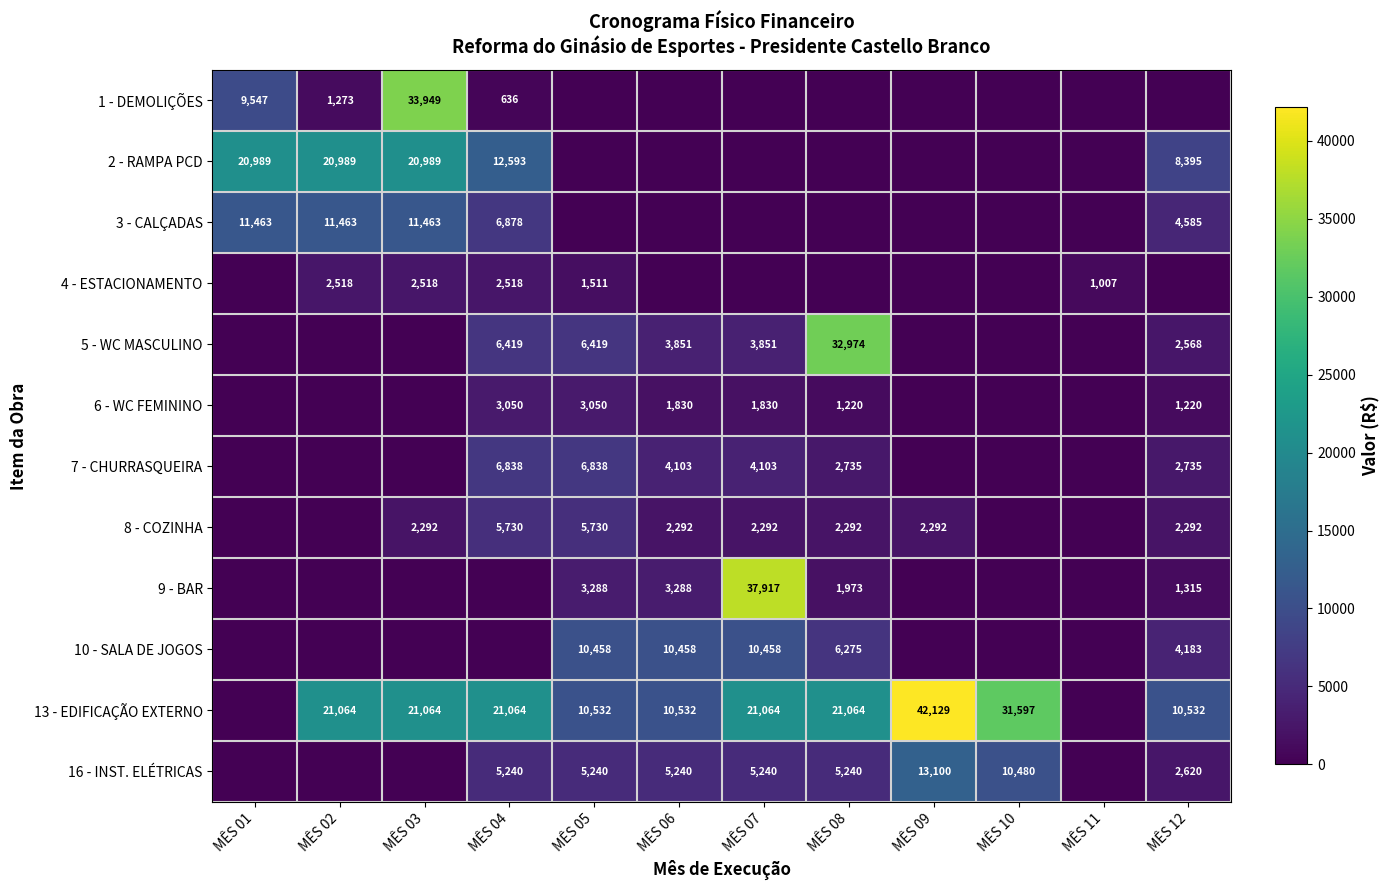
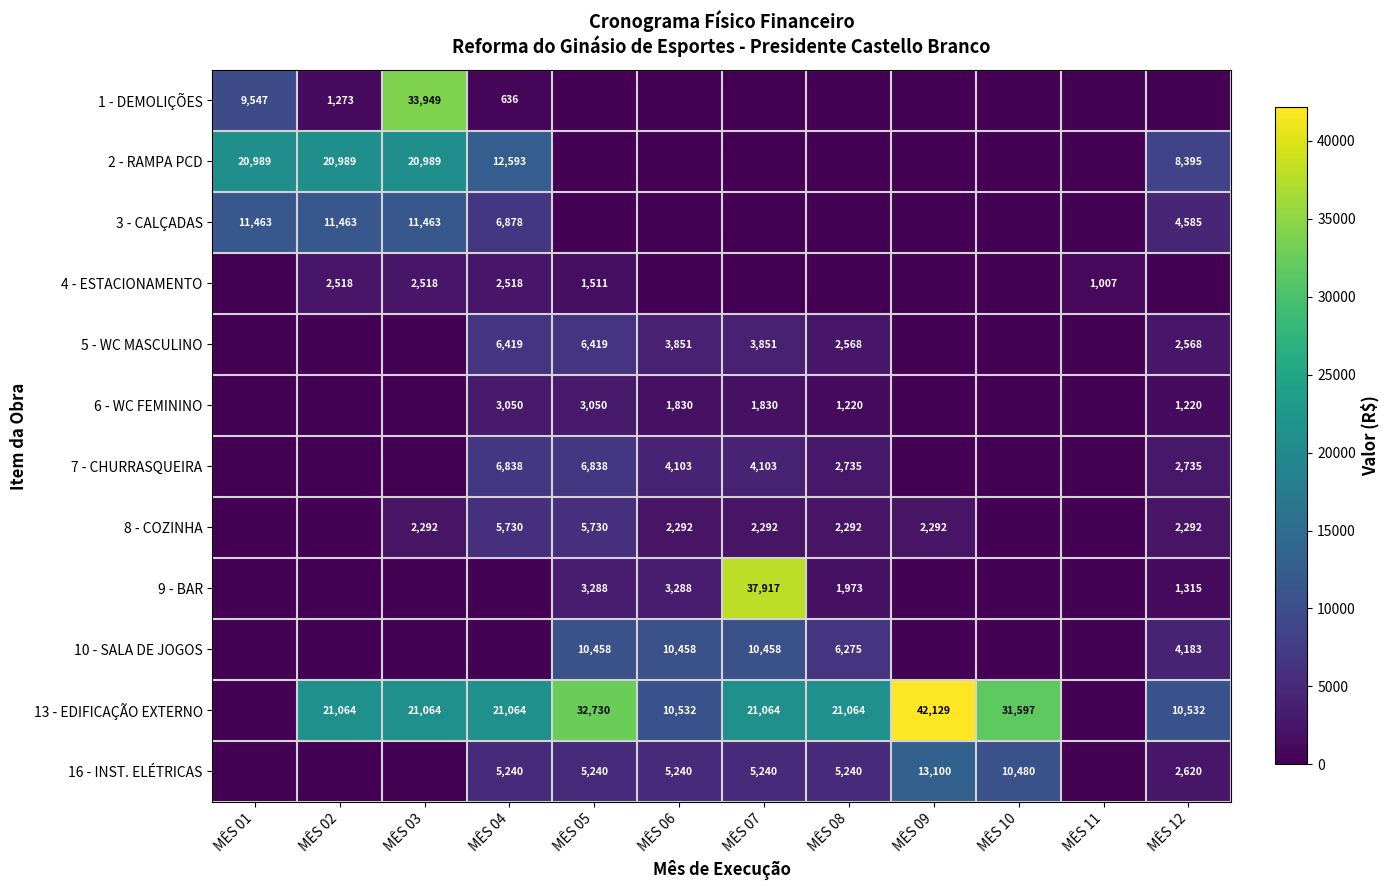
  {
    "1 - DEMOLIÇÕES": {
      "MÊS 01": "9,547",
      "MÊS 02": "1,273",
      "MÊS 03": "33,949",
      "MÊS 04": "636"
    },
    "2 - RAMPA PCD": {
      "MÊS 01": "20,989",
      "MÊS 02": "20,989",
      "MÊS 03": "20,989",
      "MÊS 04": "12,593",
      "MÊS 12": "8,395"
    },
    "3 - CALÇADAS": {
      "MÊS 01": "11,463",
      "MÊS 02": "11,463",
      "MÊS 03": "11,463",
      "MÊS 04": "6,878",
      "MÊS 12": "4,585"
    },
    "4 - ESTACIONAMENTO": {
      "MÊS 02": "2,518",
      "MÊS 03": "2,518",
      "MÊS 04": "2,518",
      "MÊS 05": "1,511",
      "MÊS 11": "1,007"
    },
    "5 - WC MASCULINO": {
      "MÊS 04": "6,419",
      "MÊS 05": "6,419",
      "MÊS 06": "3,851",
      "MÊS 07": "3,851",
-     "MÊS 08": "32,974",
+     "MÊS 08": "2,568",
      "MÊS 12": "2,568"
    },
    "6 - WC FEMININO": {
      "MÊS 04": "3,050",
      "MÊS 05": "3,050",
      "MÊS 06": "1,830",
      "MÊS 07": "1,830",
      "MÊS 08": "1,220",
      "MÊS 12": "1,220"
    },
    "7 - CHURRASQUEIRA": {
      "MÊS 04": "6,838",
      "MÊS 05": "6,838",
      "MÊS 06": "4,103",
      "MÊS 07": "4,103",
      "MÊS 08": "2,735",
      "MÊS 12": "2,735"
    },
    "8 - COZINHA": {
      "MÊS 03": "2,292",
      "MÊS 04": "5,730",
      "MÊS 05": "5,730",
      "MÊS 06": "2,292",
      "MÊS 07": "2,292",
      "MÊS 08": "2,292",
      "MÊS 09": "2,292",
      "MÊS 12": "2,292"
    },
    "9 - BAR": {
      "MÊS 05": "3,288",
      "MÊS 06": "3,288",
      "MÊS 07": "37,917",
      "MÊS 08": "1,973",
      "MÊS 12": "1,315"
    },
    "10 - SALA DE JOGOS": {
      "MÊS 05": "10,458",
      "MÊS 06": "10,458",
      "MÊS 07": "10,458",
      "MÊS 08": "6,275",
      "MÊS 12": "4,183"
    },
    "13 - EDIFICAÇÃO EXTERNO": {
      "MÊS 02": "21,064",
      "MÊS 03": "21,064",
      "MÊS 04": "21,064",
-     "MÊS 05": "10,532",
+     "MÊS 05": "32,730",
      "MÊS 06": "10,532",
      "MÊS 07": "21,064",
      "MÊS 08": "21,064",
      "MÊS 09": "42,129",
      "MÊS 10": "31,597",
      "MÊS 12": "10,532"
    },
    "16 - INST. ELÉTRICAS": {
      "MÊS 04": "5,240",
      "MÊS 05": "5,240",
      "MÊS 06": "5,240",
      "MÊS 07": "5,240",
      "MÊS 08": "5,240",
      "MÊS 09": "13,100",
      "MÊS 10": "10,480",
      "MÊS 12": "2,620"
    }
  }
